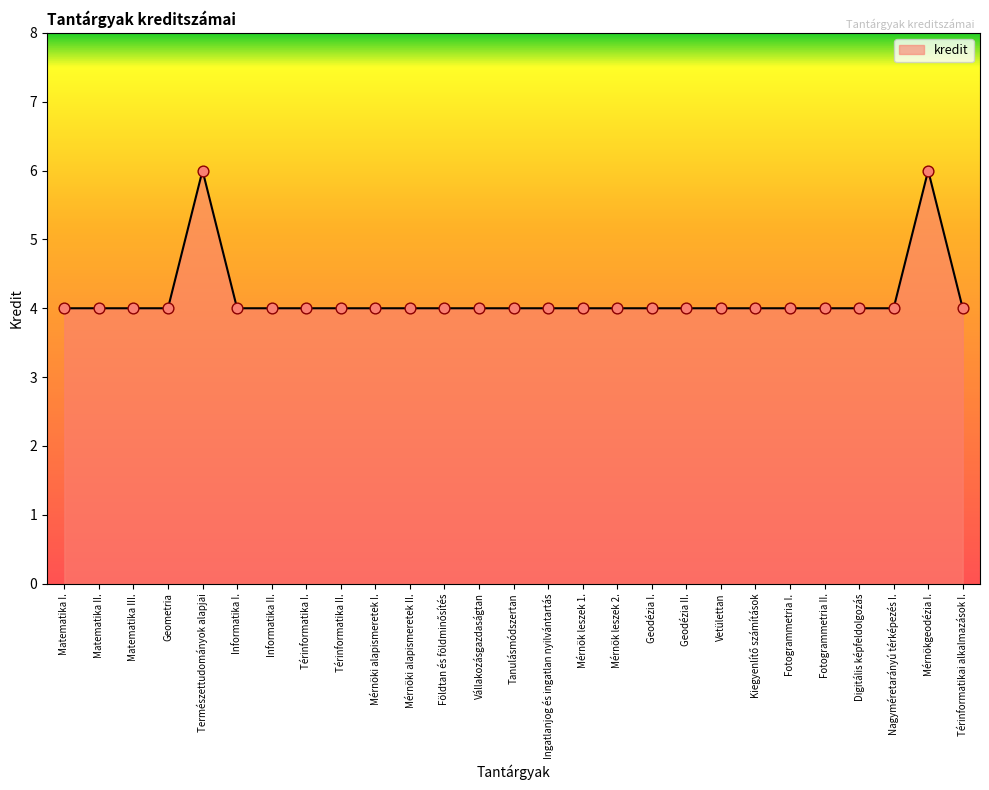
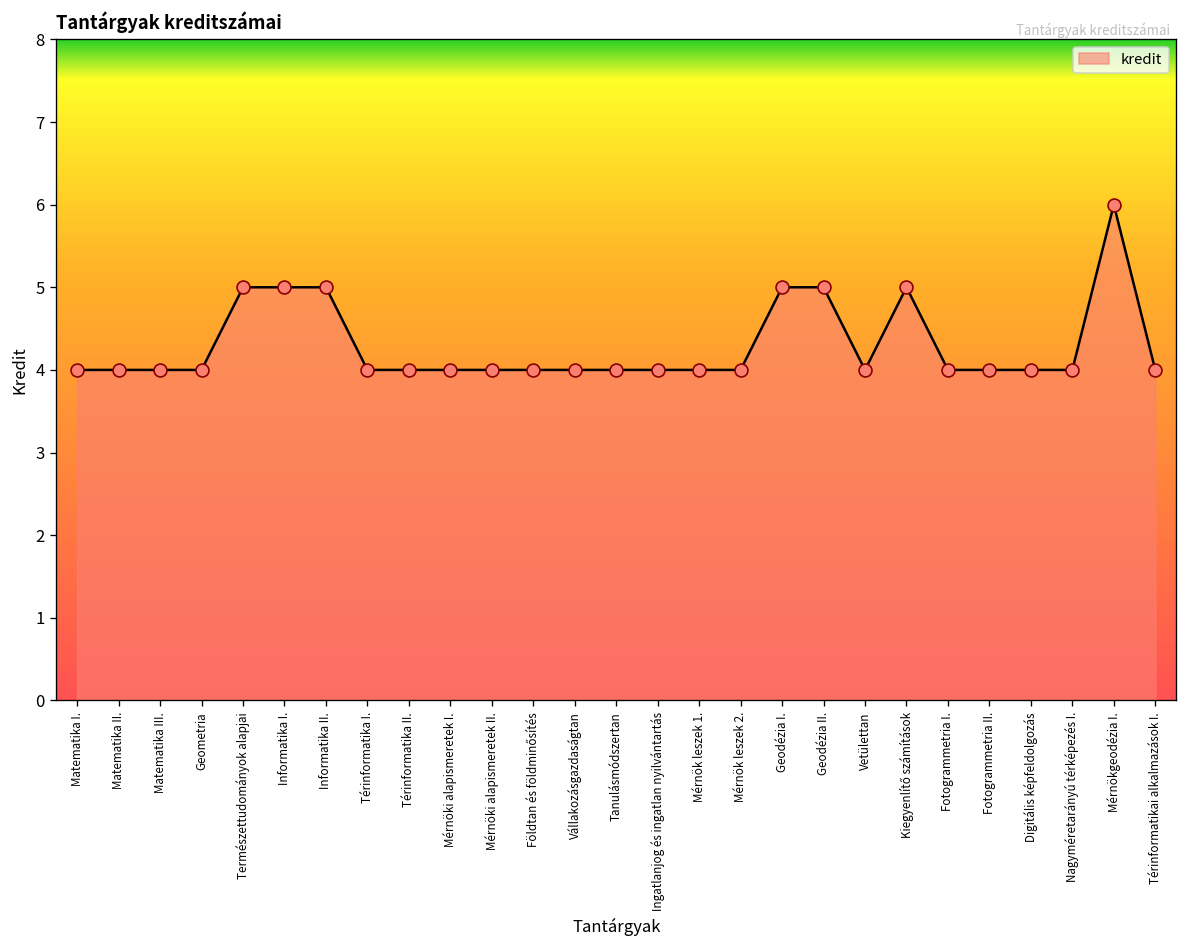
  {
    "Matematika I.": 4,
    "Matematika II.": 4,
    "Matematika III.": 4,
    "Geometria": 4,
-   "Természettudományok alapjai": 6,
-   "Informatika I.": 4,
-   "Informatika II.": 4,
+   "Természettudományok alapjai": 5,
+   "Informatika I.": 5,
+   "Informatika II.": 5,
    "Térinformatika I.": 4,
    "Térinformatika II.": 4,
    "Mérnöki alapismeretek I.": 4,
    "Mérnöki alapismeretek II.": 4,
    "Földtan és földminősítés": 4,
    "Vállakozásgazdaságtan": 4,
    "Tanulásmódszertan": 4,
    "Ingatlanjog és ingatlan nyilvántartás": 4,
    "Mérnök leszek 1.": 4,
    "Mérnök leszek 2.": 4,
-   "Geodézia I.": 4,
-   "Geodézia II.": 4,
+   "Geodézia I.": 5,
+   "Geodézia II.": 5,
    "Vetülettan": 4,
-   "Kiegyenlítő számítások": 4,
+   "Kiegyenlítő számítások": 5,
    "Fotogrammetria I.": 4,
    "Fotogrammetria II.": 4,
    "Digitális képfeldolgozás": 4,
    "Nagyméretarányú térképezés I.": 4,
    "Mérnökgeodézia I.": 6,
    "Térinformatikai alkalmazások I.": 4
  }
